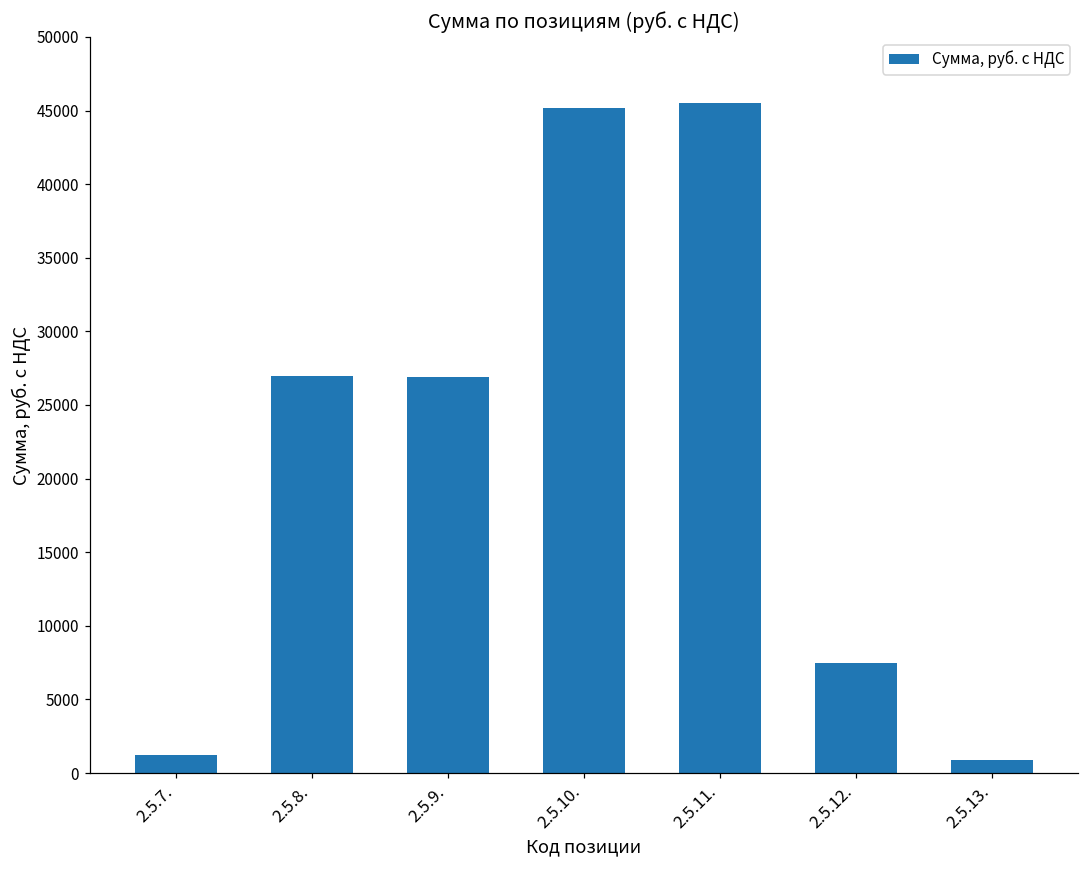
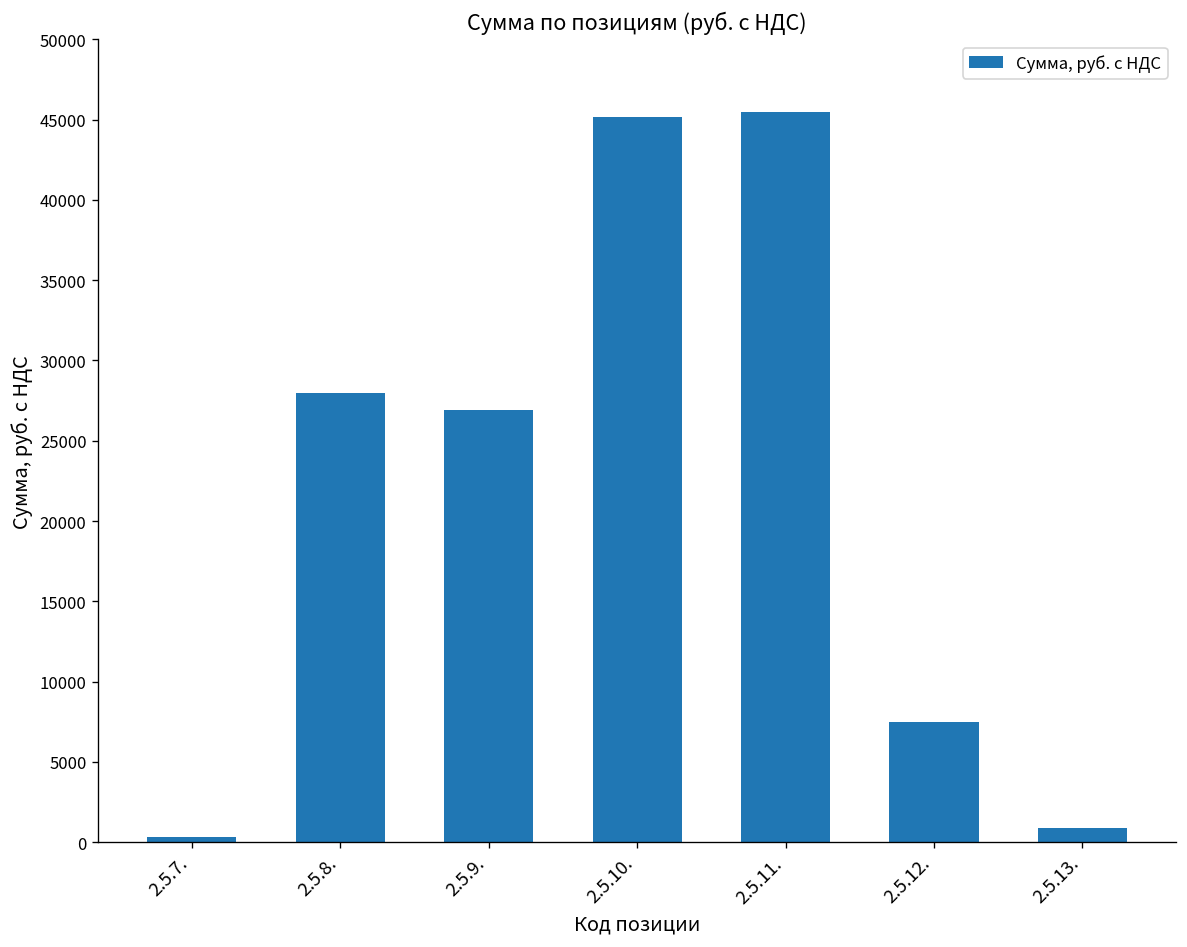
  {
-   "2.5.7.": 1200,
-   "2.5.8.": 27000,
+   "2.5.7.": 300,
+   "2.5.8.": 28000,
    "2.5.9.": 26900,
    "2.5.10.": 45200,
    "2.5.11.": 45500,
    "2.5.12.": 7500,
    "2.5.13.": 900
  }
